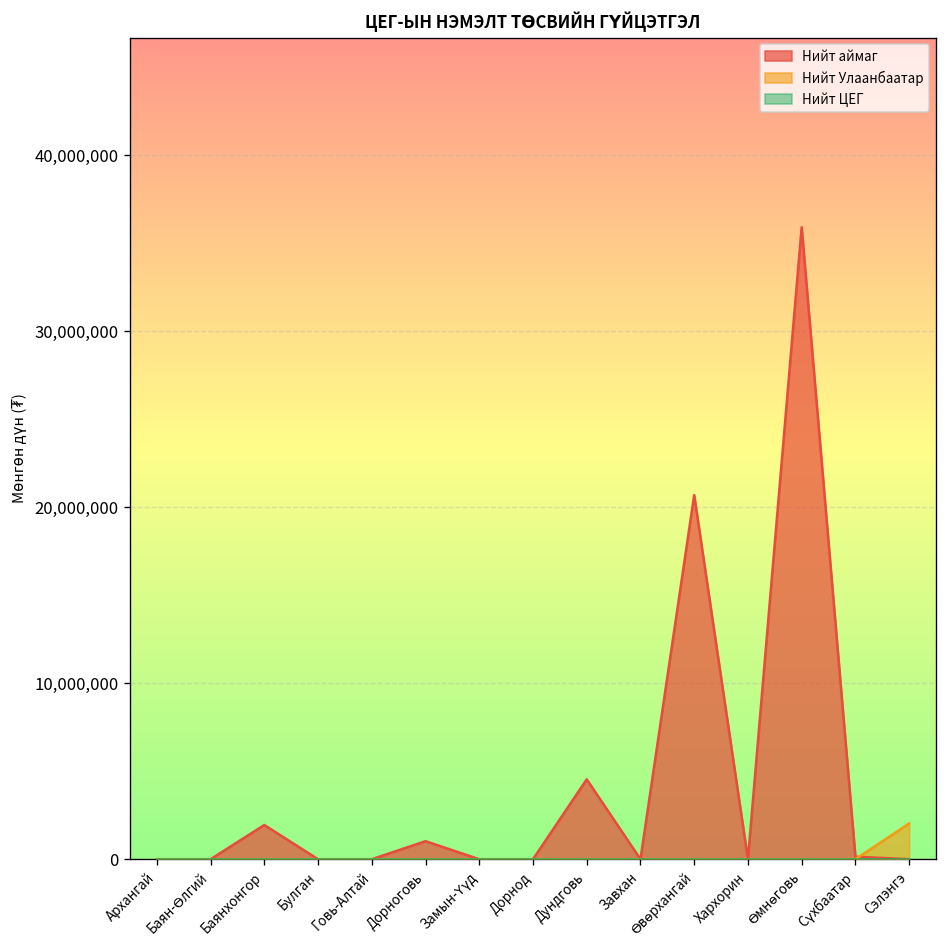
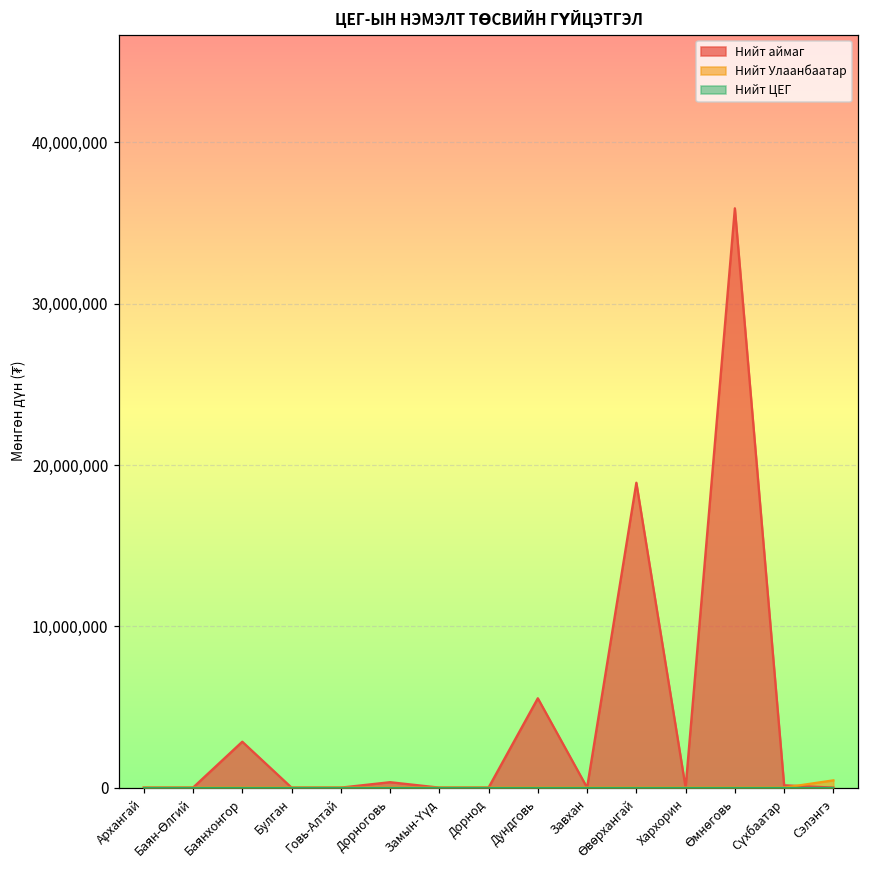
  {
    "Нийт аймаг": {
-     "Баянхонгор": "1,900,000",
-     "Дорноговь": "1,000,000",
-     "Дундговь": "4,500,000",
-     "Өвөрхангай": "20,700,000",
+     "Баянхонгор": "2,800,000",
+     "Дорноговь": "300,000",
+     "Дундговь": "5,500,000",
+     "Өвөрхангай": "18,900,000",
      "Өмнөговь": "35,900,000"
    },
    "Нийт Улаанбаатар": {
-     "Сэлэнгэ": "2,000,000"
+     "Сэлэнгэ": "500,000"
    }
  }
